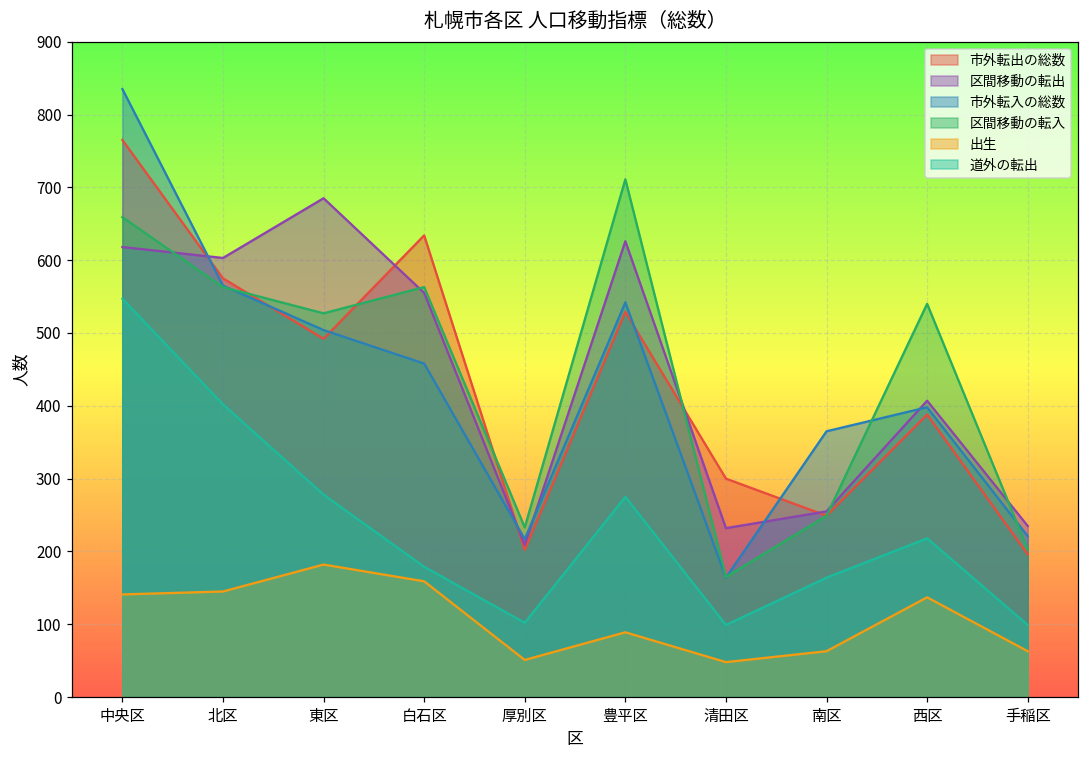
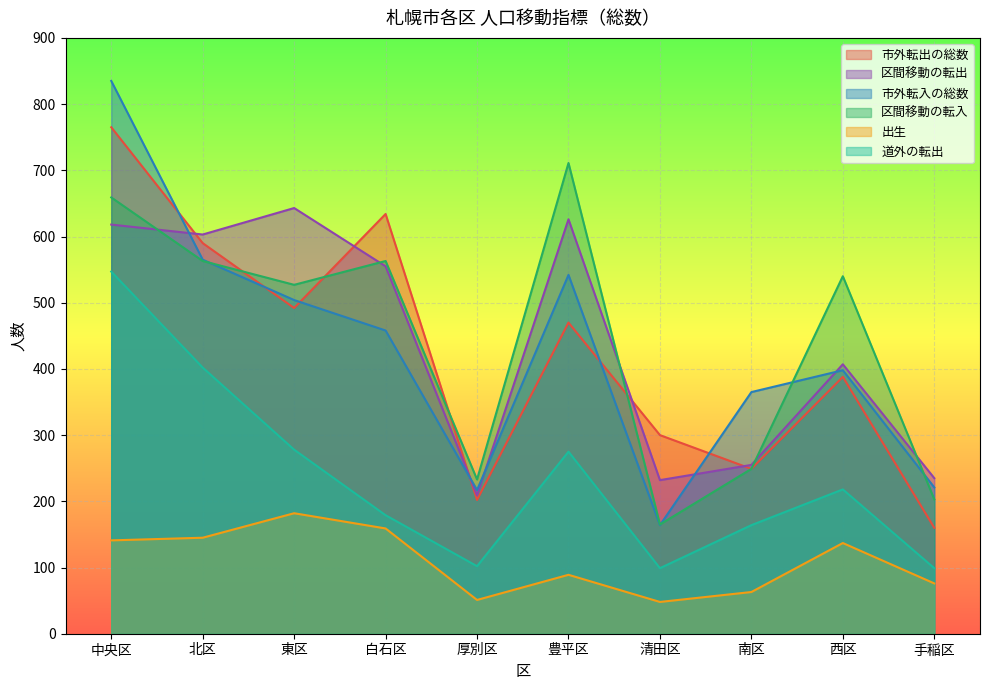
  {
    "市外転出の総数": {
      "中央区": 770,
-     "北区": 580,
+     "北区": 590,
      "東区": 490,
      "白石区": 630,
      "厚別区": 200,
-     "豊平区": 530,
+     "豊平区": 470,
      "清田区": 300,
      "西区": 390,
-     "手稲区": 200
+     "手稲区": 160
    },
    "区間移動の転出": {
      "中央区": 620,
      "北区": 600,
-     "東区": 690,
+     "東区": 640,
      "白石区": 560,
      "厚別区": 210,
      "豊平区": 630,
      "清田区": 230,
      "南区": 260,
      "西区": 410,
      "手稲区": 240
    },
    "出生": {
      "中央区": 140,
      "北区": 150,
      "東区": 180,
      "白石区": 160,
      "厚別区": 50,
      "豊平区": 90,
      "清田区": 50,
      "南区": 60,
      "西区": 140,
-     "手稲区": 60
+     "手稲区": 80
    }
  }
